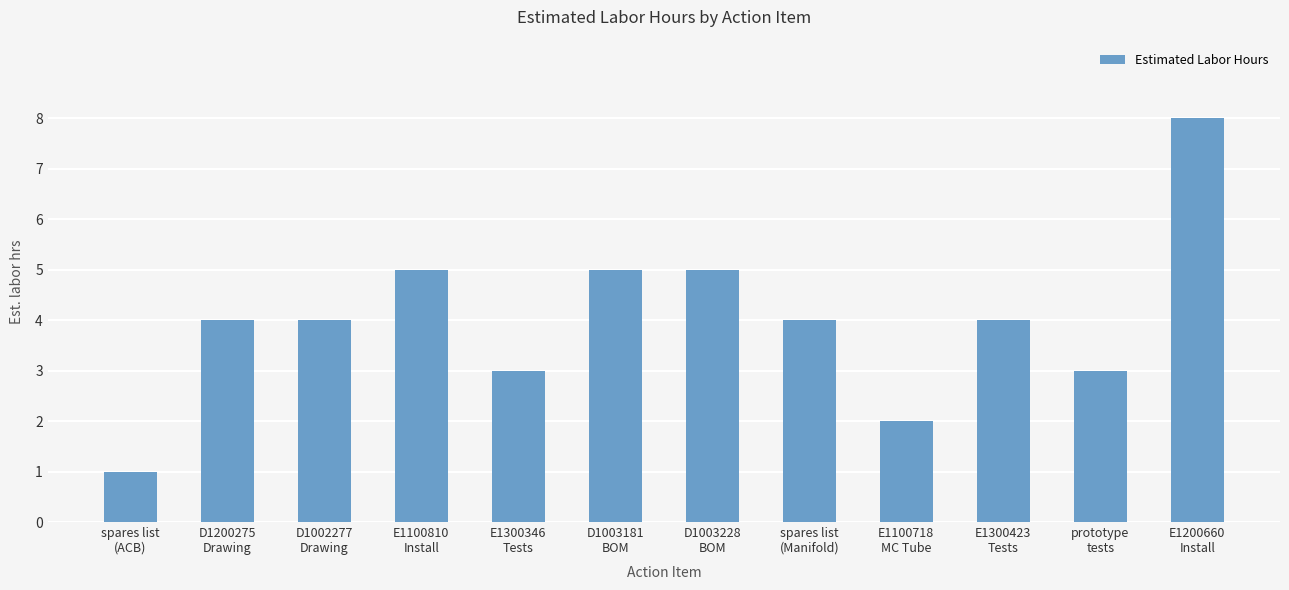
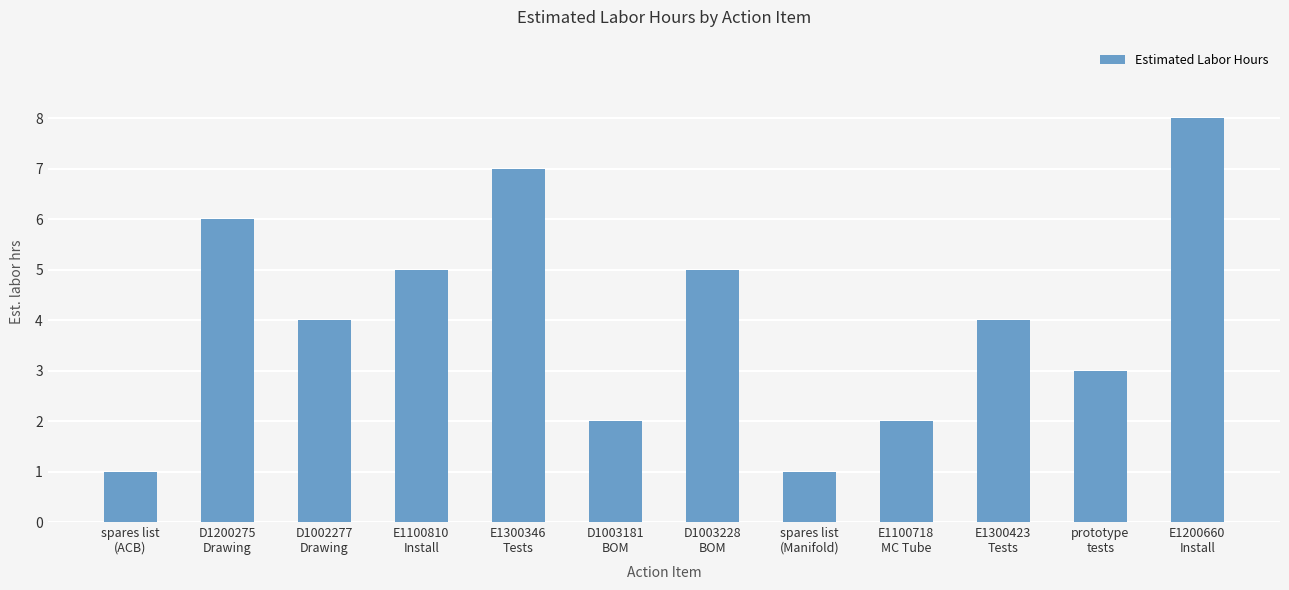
  {
    "spares list (ACB)": 1,
-   "D1200275 Drawing": 4,
+   "D1200275 Drawing": 6,
    "D1002277 Drawing": 4,
    "E1100810 Install": 5,
-   "E1300346 Tests": 3,
-   "D1003181 BOM": 5,
+   "E1300346 Tests": 7,
+   "D1003181 BOM": 2,
    "D1003228 BOM": 5,
-   "spares list (Manifold)": 4,
+   "spares list (Manifold)": 1,
    "E1100718 MC Tube": 2,
    "E1300423 Tests": 4,
    "prototype tests": 3,
    "E1200660 Install": 8
  }
